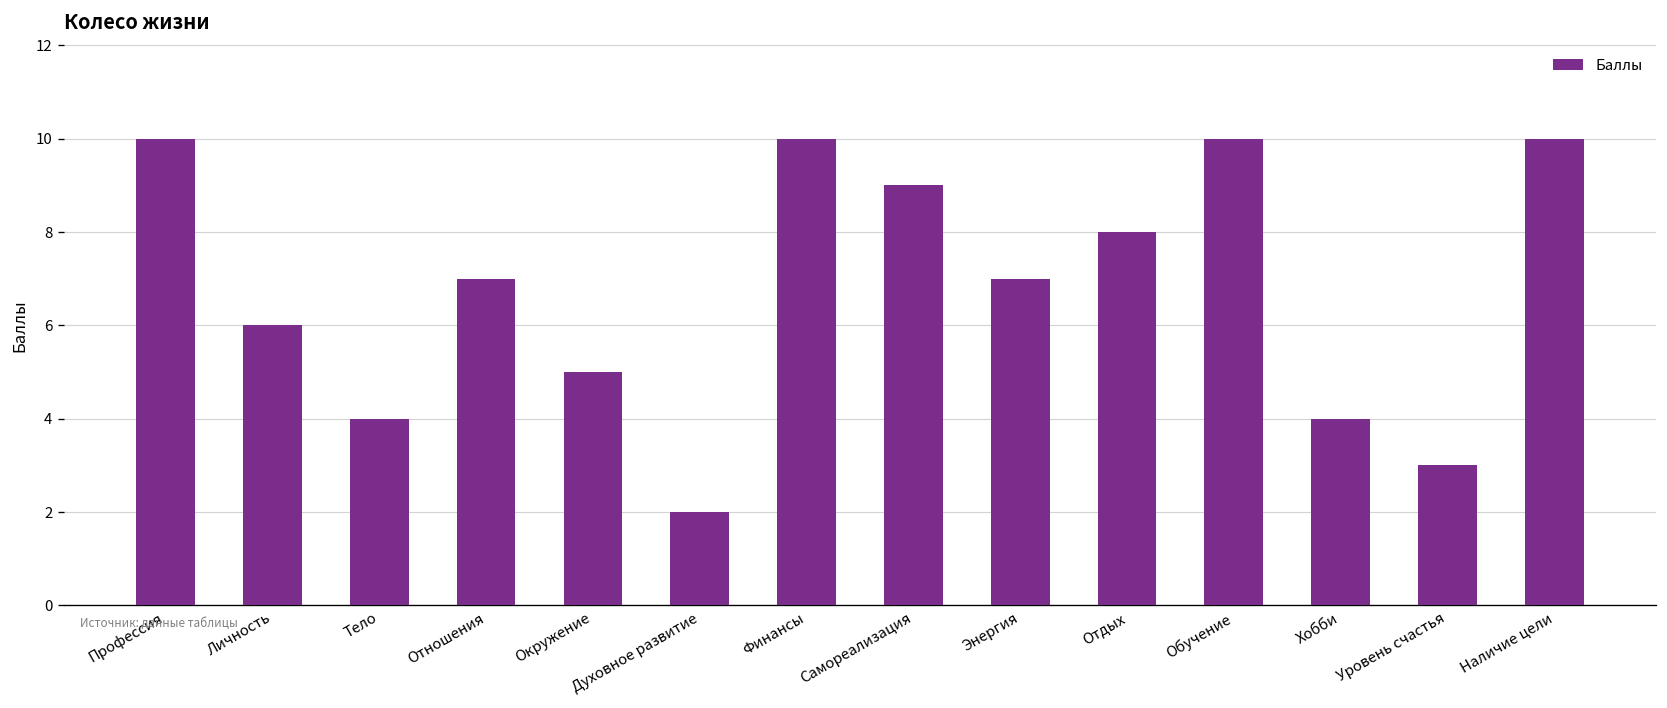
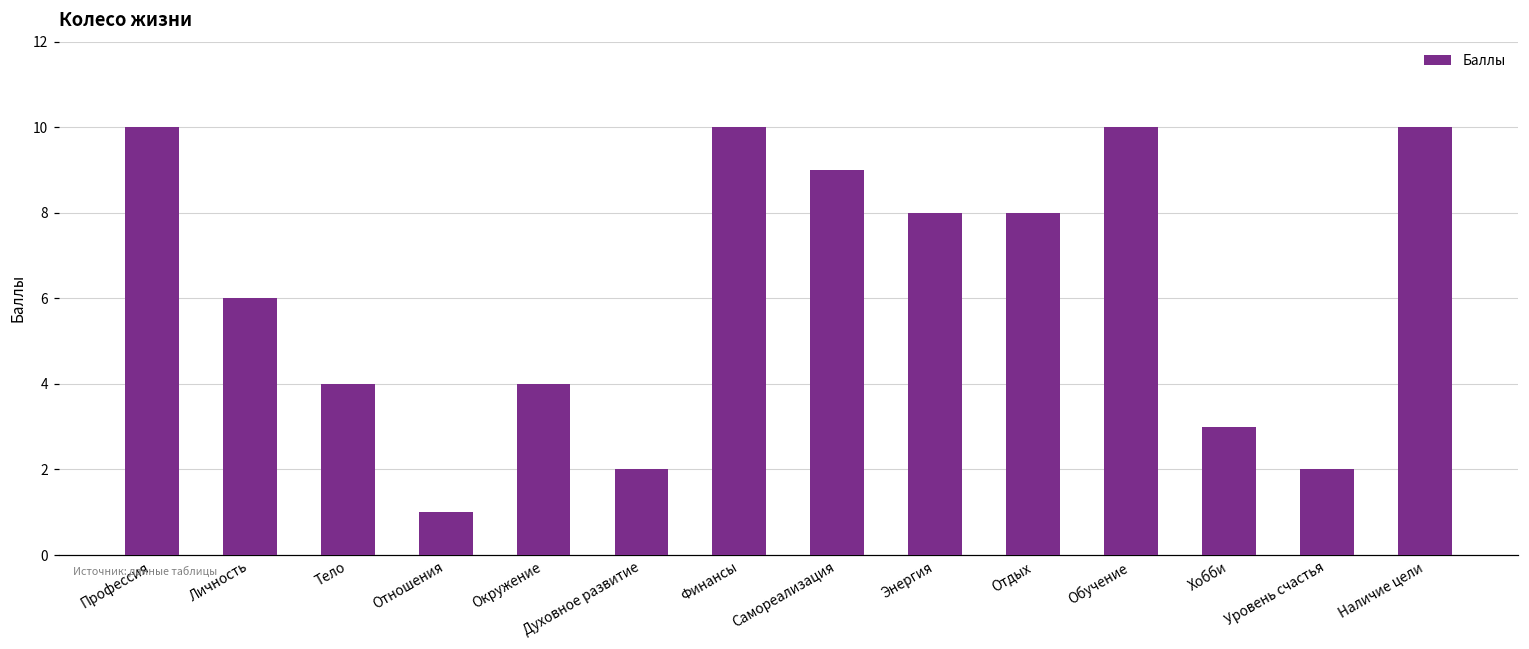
  {
    "Профессия": 10,
    "Личность": 6,
    "Тело": 4,
-   "Отношения": 7,
-   "Окружение": 5,
+   "Отношения": 1,
+   "Окружение": 4,
    "Духовное развитие": 2,
    "Финансы": 10,
    "Самореализация": 9,
-   "Энергия": 7,
+   "Энергия": 8,
    "Отдых": 8,
    "Обучение": 10,
-   "Хобби": 4,
-   "Уровень счастья": 3,
+   "Хобби": 3,
+   "Уровень счастья": 2,
    "Наличие цели": 10
  }
